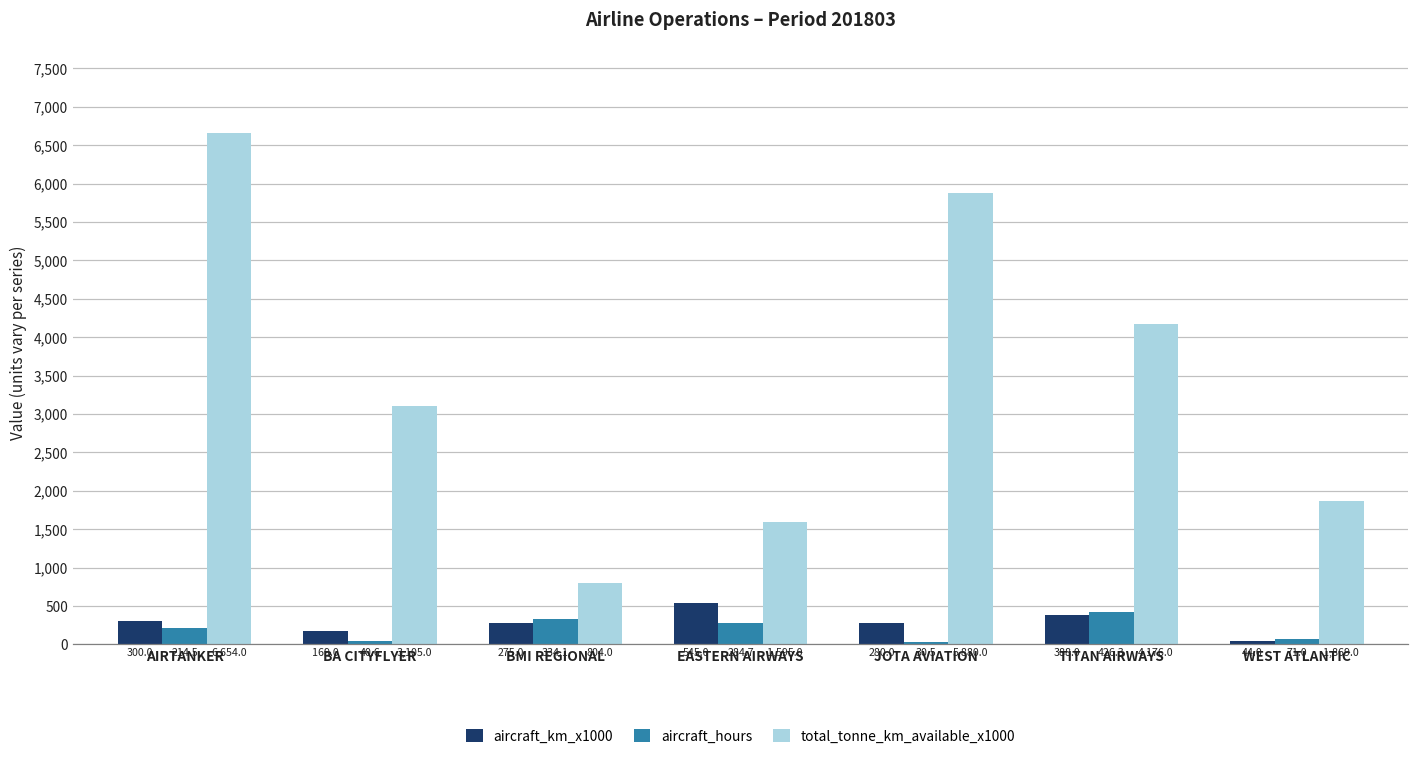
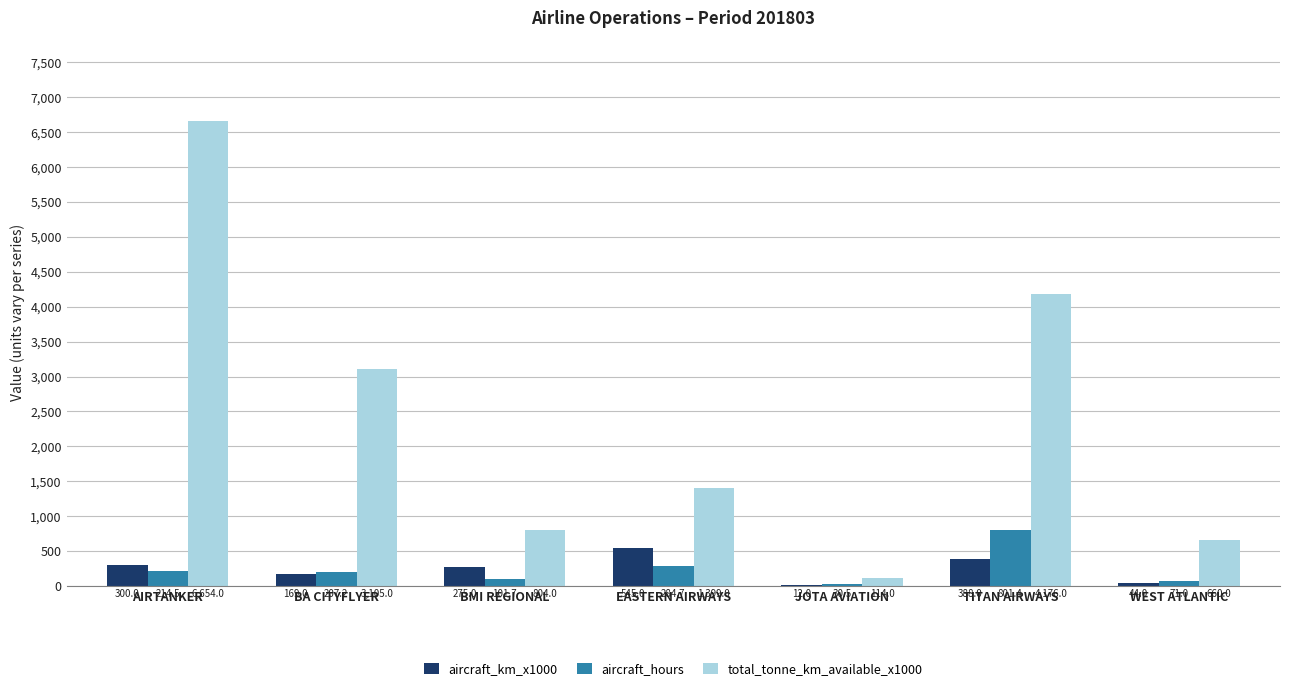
  {
    "aircraft_km_x1000": {
      "AIRTANKER": "300.0",
      "BA CITYFLYER": "169.0",
      "BMI REGIONAL": "275.0",
-     "JOTA AVIATION": "280.0",
+     "JOTA AVIATION": "12.0",
      "WEST ATLANTIC": "44.0"
    },
    "aircraft_hours": {
      "AIRTANKER": "214.5",
-     "BA CITYFLYER": "40.6",
-     "BMI REGIONAL": "334.1",
+     "BA CITYFLYER": "207.2",
+     "BMI REGIONAL": "101.7",
      "EASTERN AIRWAYS": "284.7",
      "JOTA AVIATION": "30.5",
-     "TITAN AIRWAYS": "426.3",
+     "TITAN AIRWAYS": "801.4",
      "WEST ATLANTIC": "71.0"
    },
    "total_tonne_km_available_x1000": {
-     "EASTERN AIRWAYS": "1,595.0",
-     "JOTA AVIATION": "5,880.0",
-     "WEST ATLANTIC": "1,869.0"
+     "EASTERN AIRWAYS": "1,399.0",
+     "JOTA AVIATION": "114.0",
+     "WEST ATLANTIC": "660.0"
    }
  }
